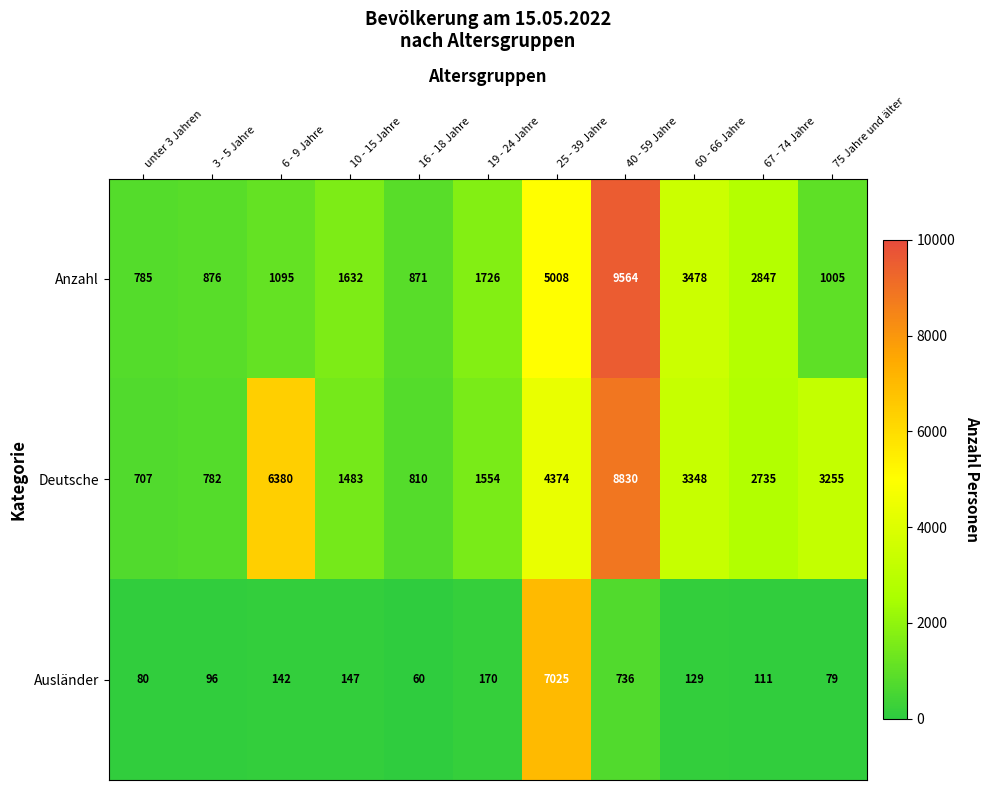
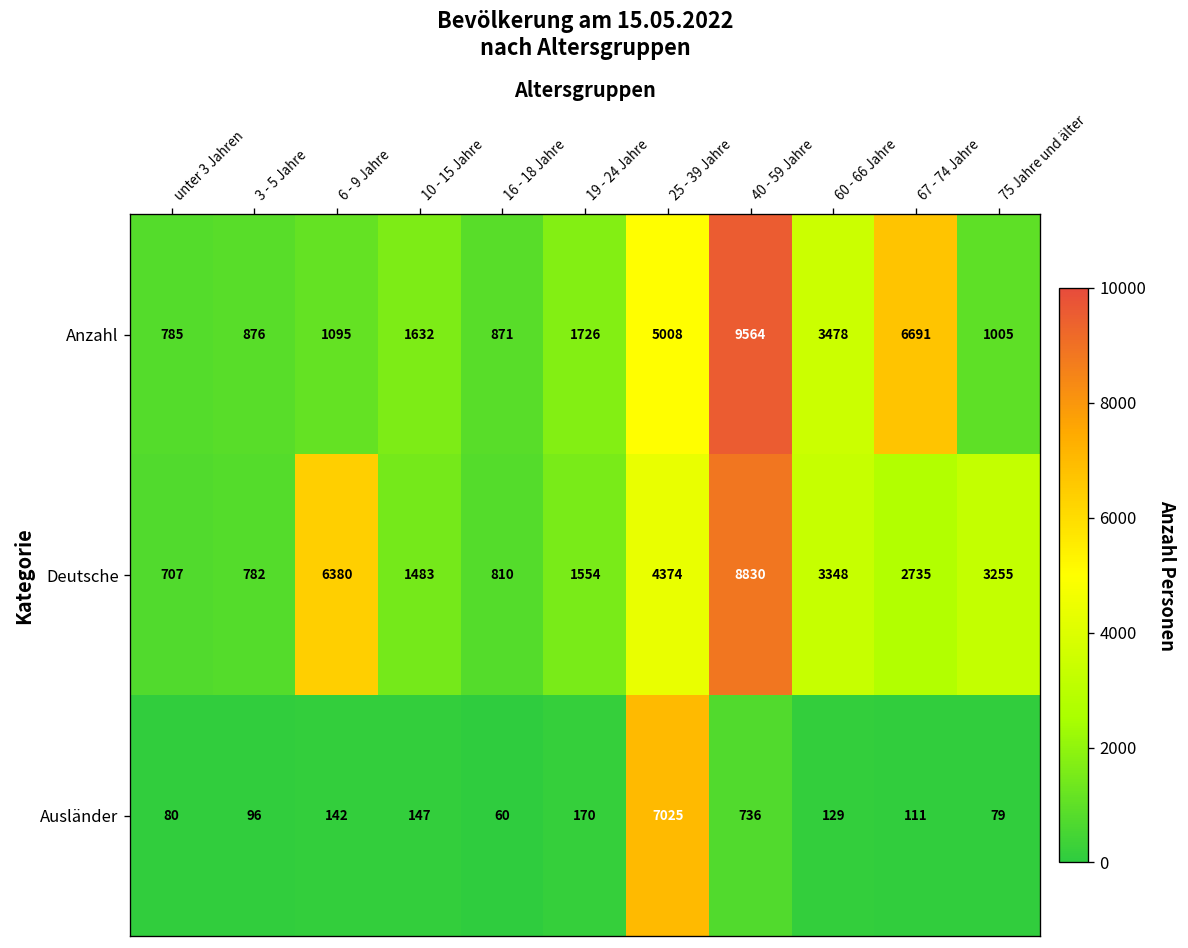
  {
    "Anzahl": {
      "unter 3 Jahren": 785,
      "3 - 5 Jahre": 876,
      "6 - 9 Jahre": 1095,
      "10 - 15 Jahre": 1632,
      "16 - 18 Jahre": 871,
      "19 - 24 Jahre": 1726,
      "25 - 39 Jahre": 5008,
      "40 - 59 Jahre": 9564,
      "60 - 66 Jahre": 3478,
-     "67 - 74 Jahre": 2847,
+     "67 - 74 Jahre": 6691,
      "75 Jahre und älter": 1005
    },
    "Deutsche": {
      "unter 3 Jahren": 707,
      "3 - 5 Jahre": 782,
      "6 - 9 Jahre": 6380,
      "10 - 15 Jahre": 1483,
      "16 - 18 Jahre": 810,
      "19 - 24 Jahre": 1554,
      "25 - 39 Jahre": 4374,
      "40 - 59 Jahre": 8830,
      "60 - 66 Jahre": 3348,
      "67 - 74 Jahre": 2735,
      "75 Jahre und älter": 3255
    },
    "Ausländer": {
      "unter 3 Jahren": 80,
      "3 - 5 Jahre": 96,
      "6 - 9 Jahre": 142,
      "10 - 15 Jahre": 147,
      "16 - 18 Jahre": 60,
      "19 - 24 Jahre": 170,
      "25 - 39 Jahre": 7025,
      "40 - 59 Jahre": 736,
      "60 - 66 Jahre": 129,
      "67 - 74 Jahre": 111,
      "75 Jahre und älter": 79
    }
  }
